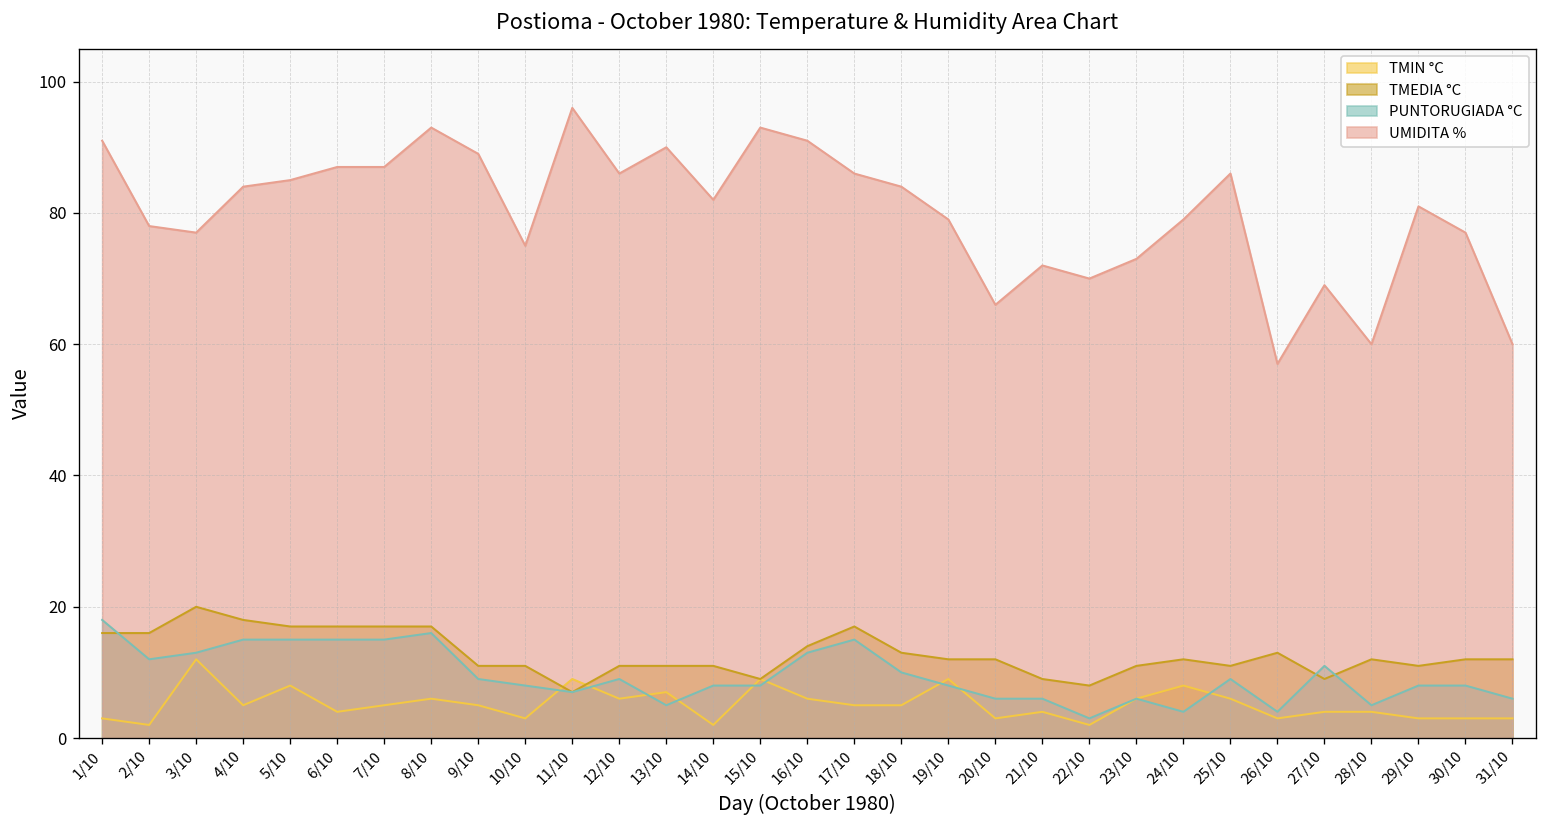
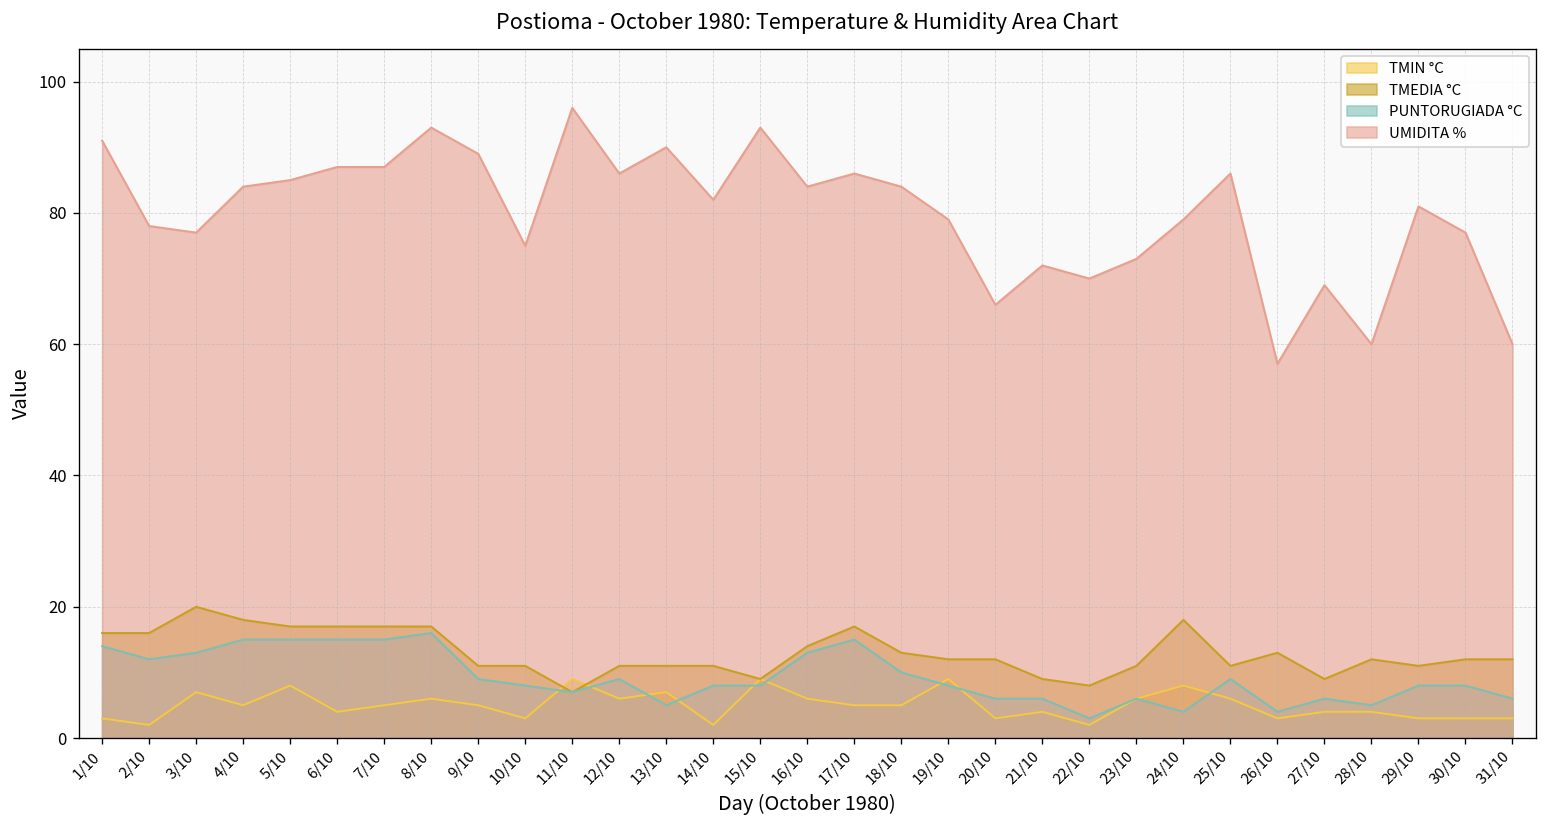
  {
    "TMIN °C": {
      "1/10": 3,
      "2/10": 2,
-     "3/10": 12,
+     "3/10": 7,
      "4/10": 5,
      "5/10": 8,
      "6/10": 4,
      "7/10": 5,
      "8/10": 6,
      "9/10": 5,
      "10/10": 3,
      "11/10": 9,
      "12/10": 6,
      "13/10": 7,
      "14/10": 2,
      "16/10": 6,
      "17/10": 5,
      "18/10": 5,
      "19/10": 9,
      "20/10": 3,
      "21/10": 4,
      "22/10": 2,
      "24/10": 8,
      "25/10": 6,
      "26/10": 3,
      "27/10": 4,
      "28/10": 4,
      "29/10": 3,
      "30/10": 3,
      "31/10": 3
    },
    "TMEDIA °C": {
      "1/10": 16,
      "2/10": 16,
      "3/10": 20,
      "4/10": 18,
      "5/10": 17,
      "6/10": 17,
      "7/10": 17,
      "8/10": 17,
      "9/10": 11,
      "10/10": 11,
      "12/10": 11,
      "13/10": 11,
      "14/10": 11,
      "16/10": 14,
      "17/10": 17,
      "18/10": 13,
      "19/10": 12,
      "20/10": 12,
      "21/10": 9,
      "22/10": 8,
      "23/10": 11,
-     "24/10": 12,
+     "24/10": 18,
      "25/10": 11,
      "26/10": 13,
      "27/10": 9,
      "28/10": 12,
      "29/10": 11,
      "30/10": 12,
      "31/10": 12
    },
    "PUNTORUGIADA °C": {
-     "1/10": 18,
+     "1/10": 14,
      "2/10": 12,
      "3/10": 13,
      "4/10": 15,
      "5/10": 15,
      "6/10": 15,
      "7/10": 15,
      "8/10": 16,
      "9/10": 9,
      "10/10": 8,
      "12/10": 9,
      "13/10": 5,
      "14/10": 8,
      "15/10": 8,
      "16/10": 13,
      "17/10": 15,
      "18/10": 10,
      "19/10": 8,
      "20/10": 6,
      "21/10": 6,
      "22/10": 3,
      "24/10": 4,
      "25/10": 9,
      "26/10": 4,
-     "27/10": 11,
+     "27/10": 6,
      "28/10": 5,
      "29/10": 8,
      "30/10": 8,
      "31/10": 6
    },
    "UMIDITA %": {
      "1/10": 91,
      "2/10": 78,
      "3/10": 77,
      "4/10": 84,
      "5/10": 85,
      "6/10": 87,
      "7/10": 87,
      "8/10": 93,
      "9/10": 89,
      "10/10": 75,
      "11/10": 96,
      "12/10": 86,
      "13/10": 90,
      "14/10": 82,
      "15/10": 93,
-     "16/10": 91,
+     "16/10": 84,
      "17/10": 86,
      "18/10": 84,
      "19/10": 79,
      "20/10": 66,
      "21/10": 72,
      "22/10": 70,
      "23/10": 73,
      "24/10": 79,
      "25/10": 86,
      "26/10": 57,
      "27/10": 69,
      "28/10": 60,
      "29/10": 81,
      "30/10": 77,
      "31/10": 60
    }
  }
